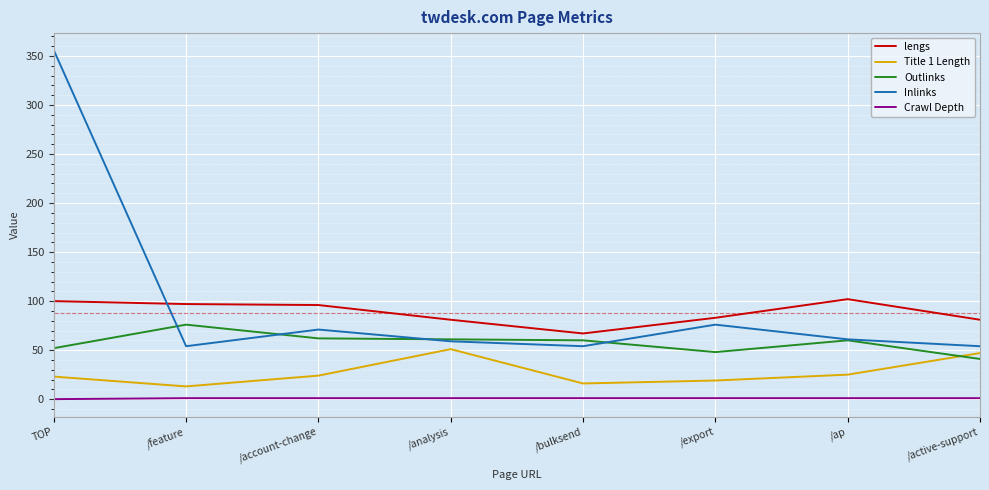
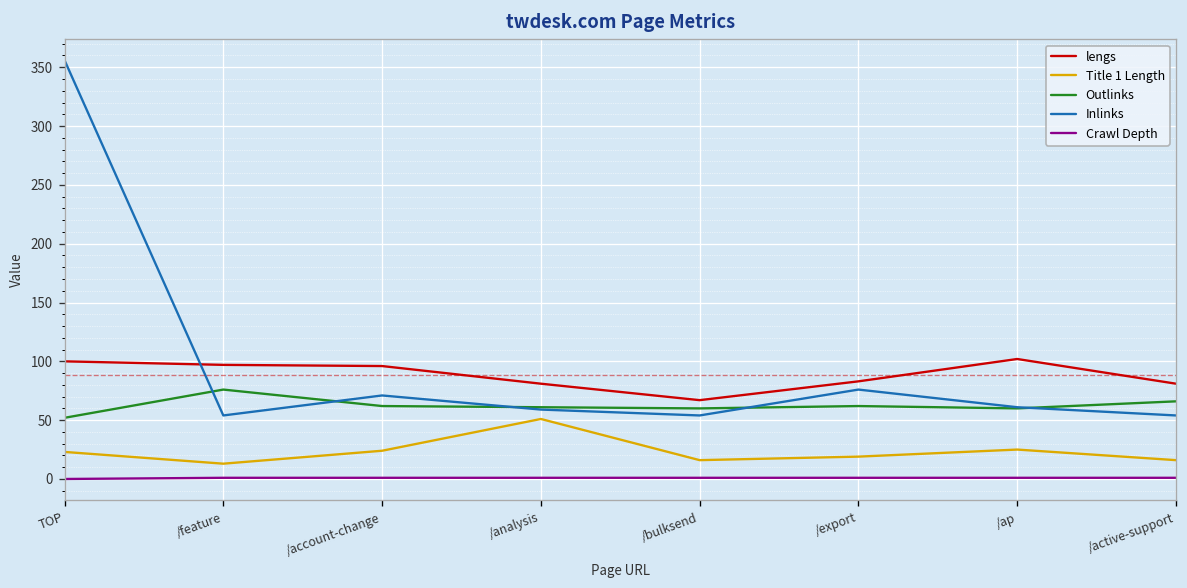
  {
    "lengs": {
      "TOP": 100,
      "/feature": 100,
      "/account-change": 100,
      "/analysis": 80,
      "/bulksend": 70,
      "/export": 80,
      "/ap": 100,
      "/active-support": 80
    },
    "Title 1 Length": {
      "TOP": 20,
      "/feature": 10,
      "/account-change": 20,
      "/analysis": 50,
      "/bulksend": 20,
      "/export": 20,
      "/ap": 30,
-     "/active-support": 50
+     "/active-support": 20
    },
    "Outlinks": {
      "TOP": 50,
      "/feature": 80,
      "/account-change": 60,
      "/bulksend": 60,
-     "/export": 50,
-     "/active-support": 40
+     "/export": 60,
+     "/active-support": 70
    },
    "Inlinks": {
      "TOP": 360,
      "/feature": 50,
      "/account-change": 70,
      "/bulksend": 50,
      "/export": 80,
      "/active-support": 50
    },
    "Crawl Depth": {
      "TOP": 0,
      "/feature": 0,
      "/account-change": 0,
      "/analysis": 0,
      "/bulksend": 0,
      "/export": 0,
      "/ap": 0,
      "/active-support": 0
    }
  }
